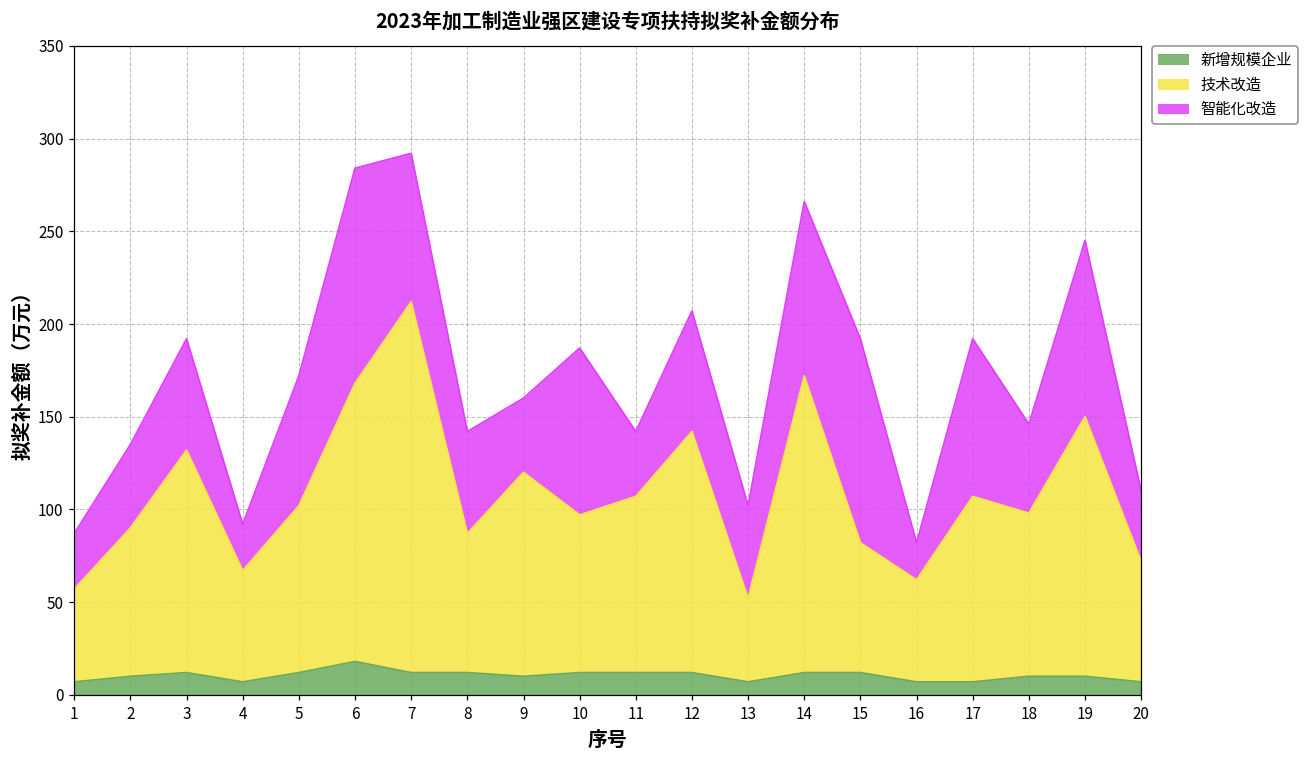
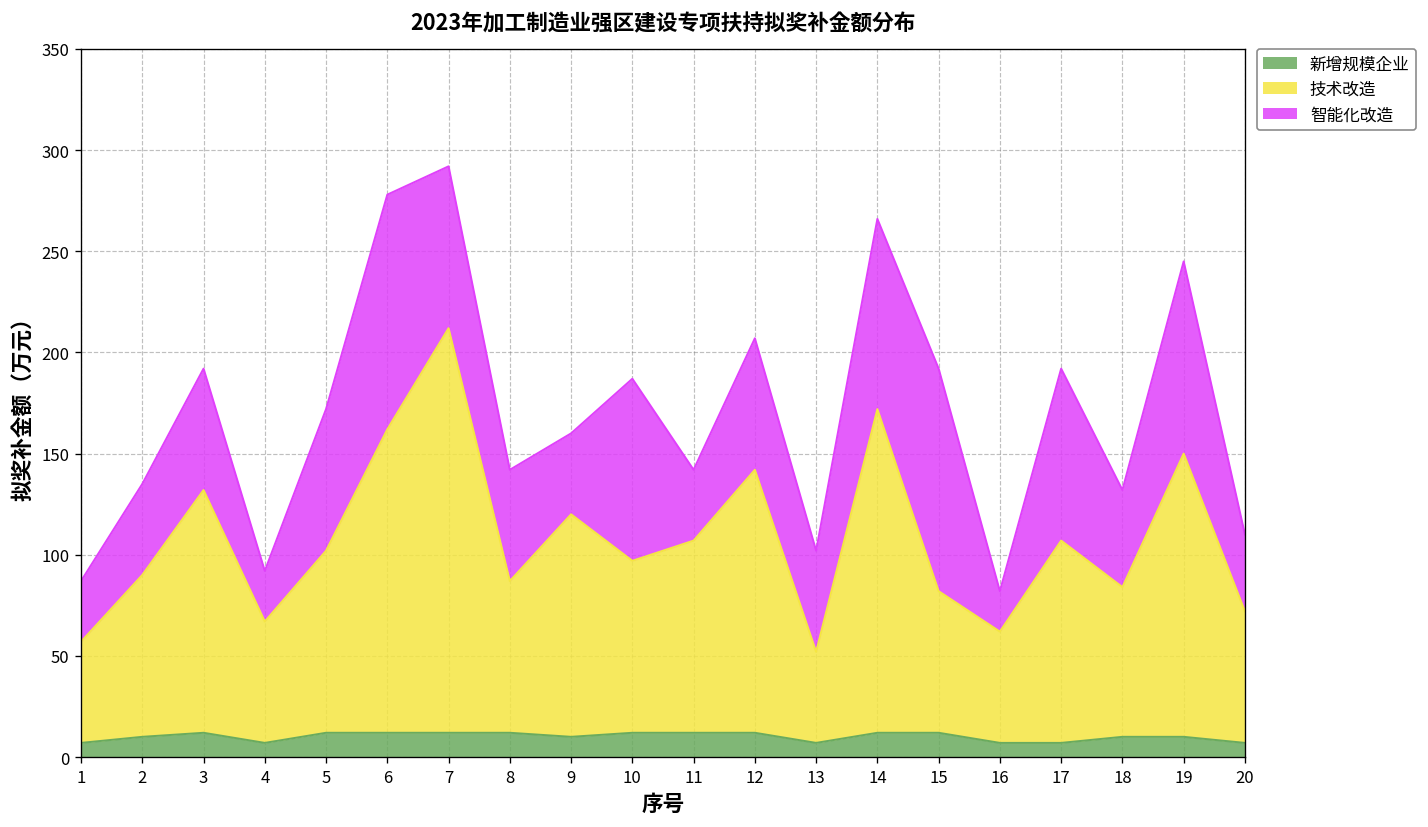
  {
    "新增规模企业": {
      "1": 7,
      "2": 10,
      "3": 12,
      "4": 7,
      "5": 12,
-     "6": 18,
+     "6": 12,
      "7": 12,
      "8": 12,
      "9": 10,
      "10": 12,
      "11": 12,
      "12": 12,
      "13": 7,
      "14": 12,
      "15": 12,
      "16": 7,
      "17": 7,
      "18": 10,
      "19": 10,
      "20": 7
    },
    "技术改造": {
      "1": 50,
      "2": 80,
      "3": 120,
      "4": 60,
      "5": 90,
      "6": 150,
      "7": 200,
      "8": 75,
      "9": 110,
      "10": 85,
      "11": 95,
      "12": 130,
      "13": 45,
      "14": 160,
      "15": 70,
      "16": 55,
      "17": 100,
-     "18": 88,
+     "18": 74,
      "19": 140,
      "20": 65
    },
    "智能化改造": {
      "1": 30,
      "2": 45,
      "3": 60,
      "4": 25,
      "5": 70,
      "6": 116,
      "7": 80,
      "8": 55,
      "9": 40,
      "10": 90,
      "11": 35,
      "12": 65,
      "13": 50,
      "14": 94,
      "15": 110,
      "16": 20,
      "17": 85,
      "18": 48,
      "19": 95,
      "20": 38
    }
  }
